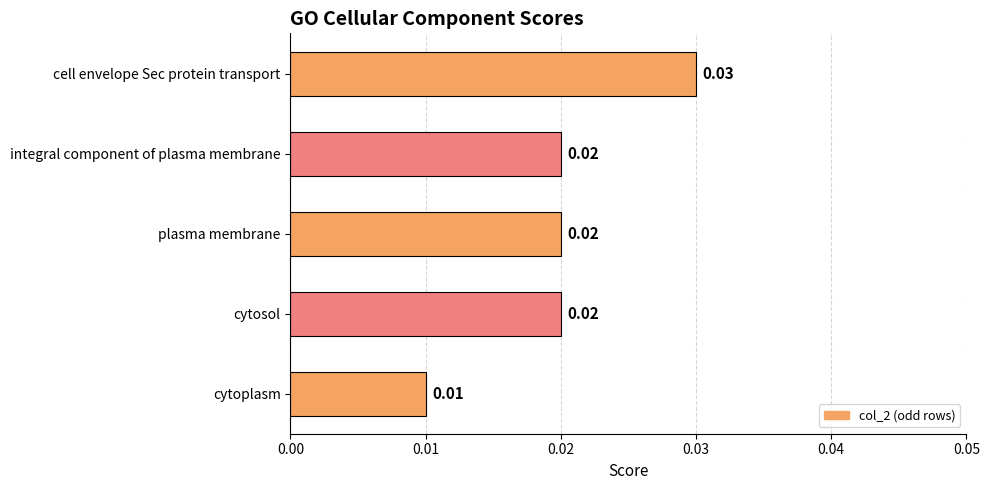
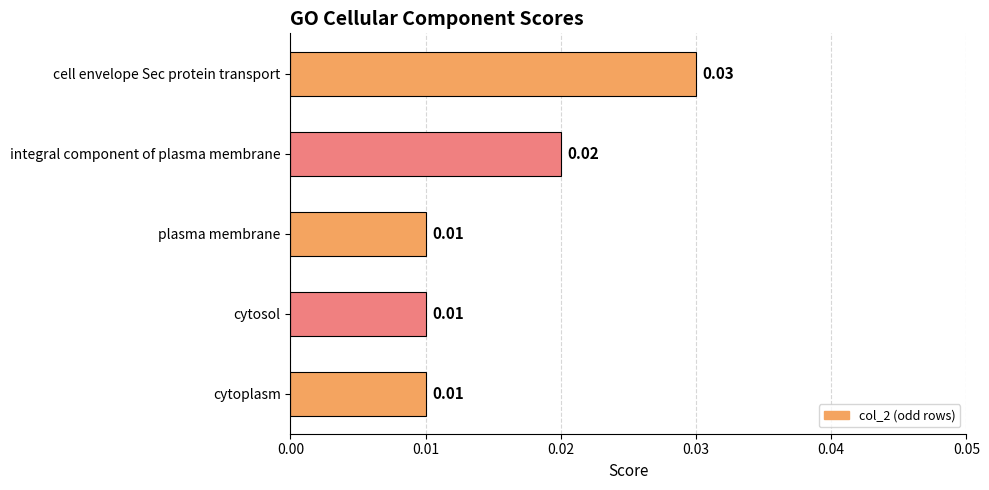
  {
    "cell envelope Sec protein transport": 0.03,
    "integral component of plasma membrane": 0.02,
-   "plasma membrane": 0.02,
-   "cytosol": 0.02,
+   "plasma membrane": 0.01,
+   "cytosol": 0.01,
    "cytoplasm": 0.01
  }
